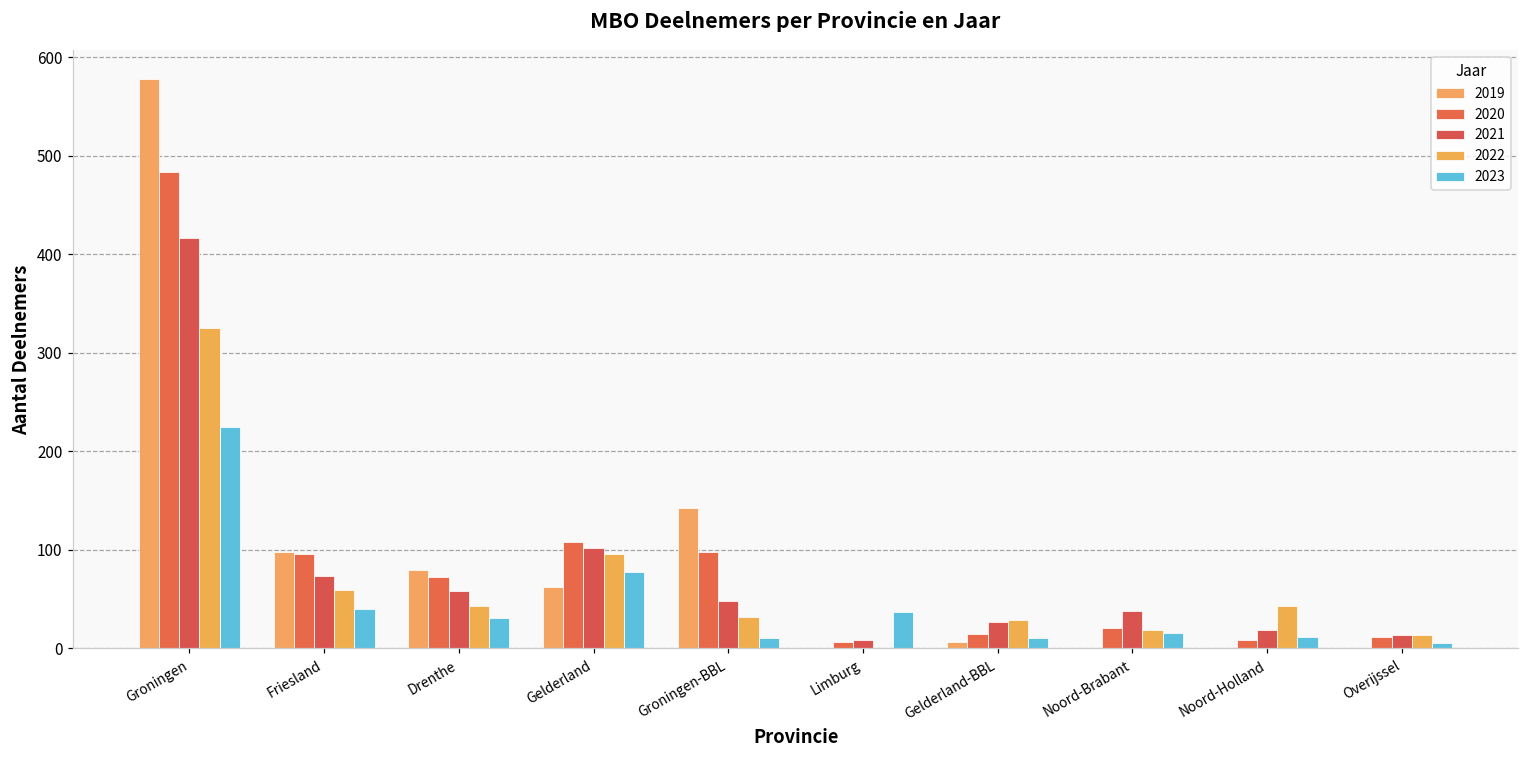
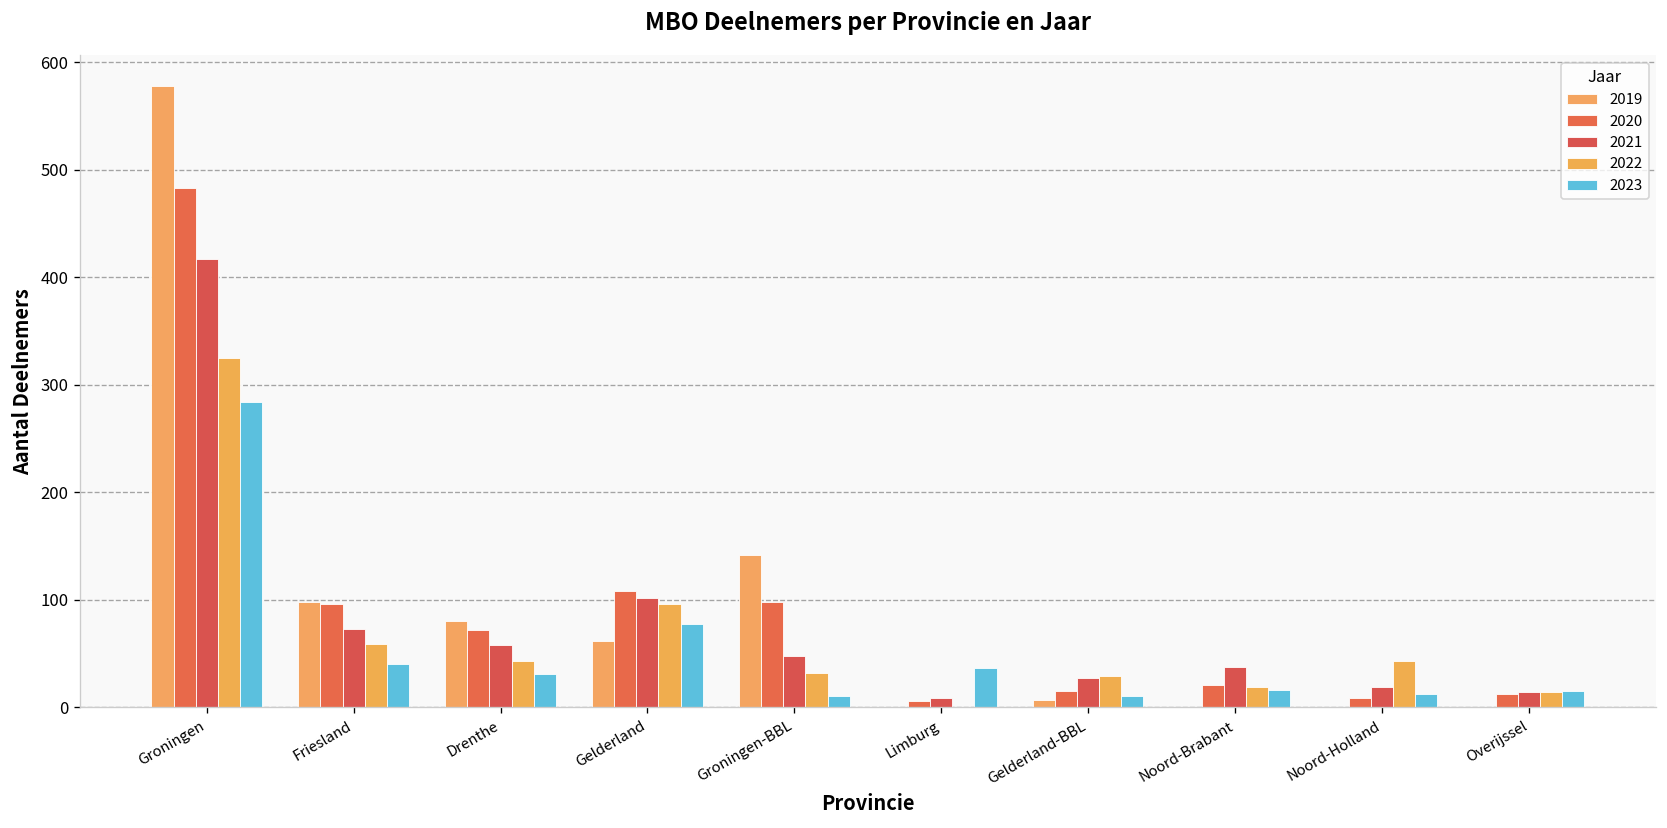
  {
    "2023": {
-     "Groningen": 230,
+     "Groningen": 280,
      "Friesland": 40,
      "Drenthe": 30,
      "Gelderland": 80,
      "Groningen-BBL": 10,
      "Limburg": 40,
      "Gelderland-BBL": 10,
      "Noord-Brabant": 20,
      "Noord-Holland": 10,
-     "Overijssel": 10
+     "Overijssel": 20
    }
  }
